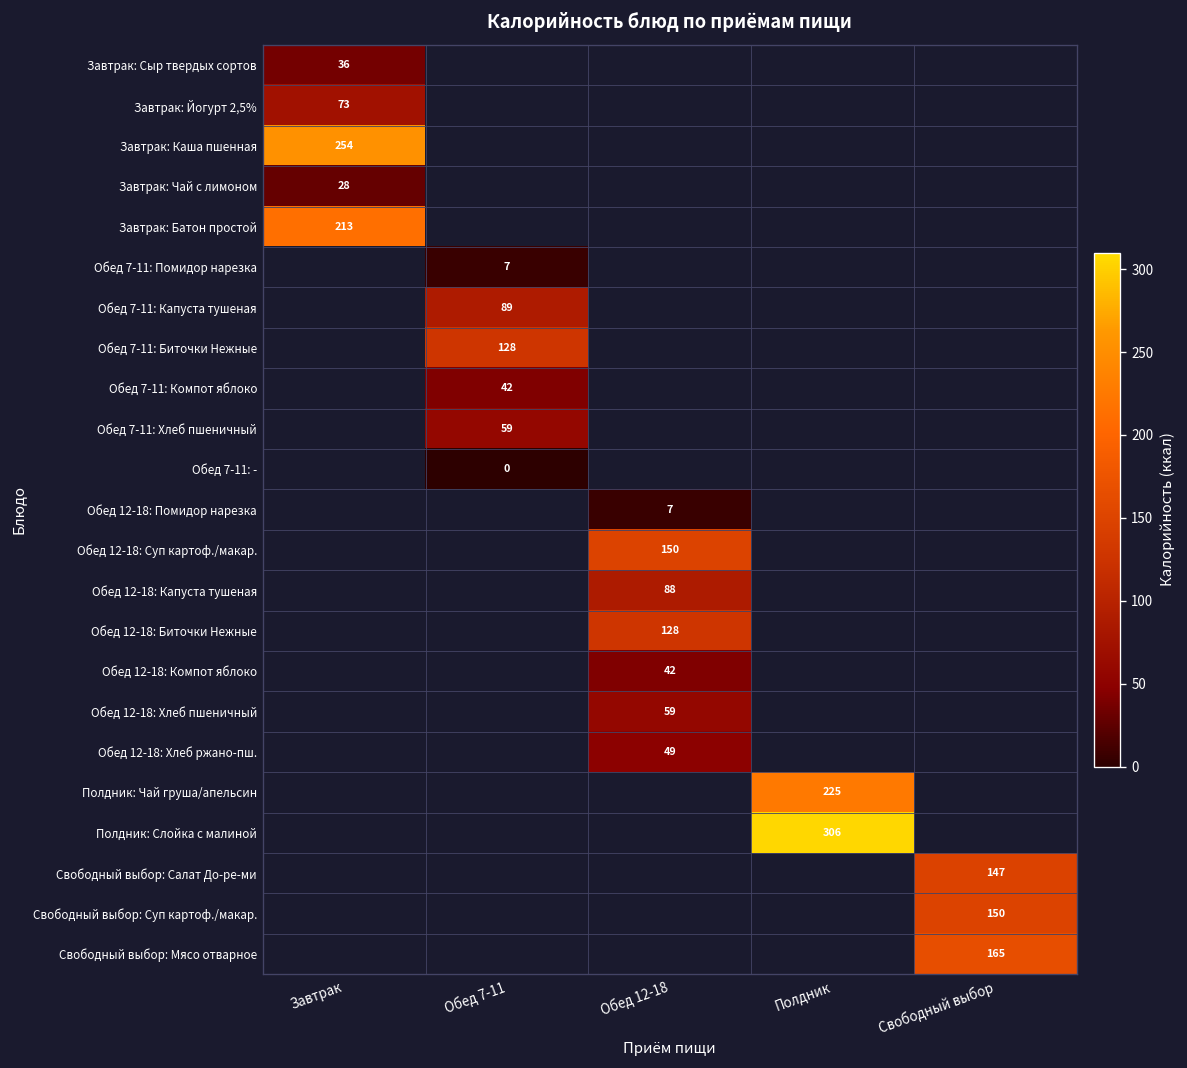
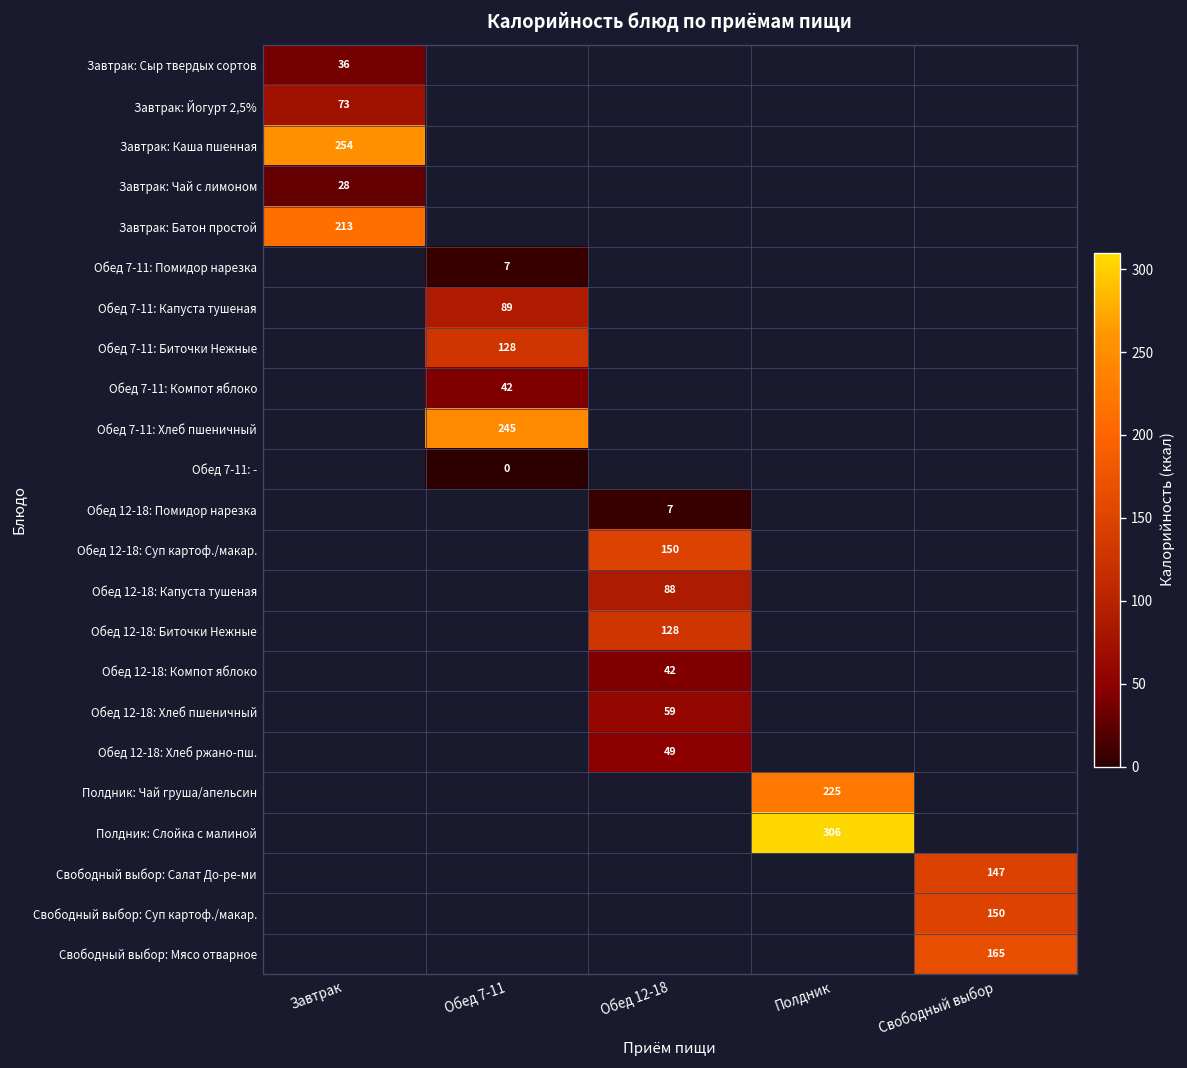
  {
    "Завтрак: Сыр твердых сортов": {
      "Завтрак": 36
    },
    "Завтрак: Йогурт 2,5%": {
      "Завтрак": 73
    },
    "Завтрак: Каша пшенная": {
      "Завтрак": 254
    },
    "Завтрак: Чай с лимоном": {
      "Завтрак": 28
    },
    "Завтрак: Батон простой": {
      "Завтрак": 213
    },
    "Обед 7-11: Помидор нарезка": {
      "Обед 7-11": 7
    },
    "Обед 7-11: Капуста тушеная": {
      "Обед 7-11": 89
    },
    "Обед 7-11: Биточки Нежные": {
      "Обед 7-11": 128
    },
    "Обед 7-11: Компот яблоко": {
      "Обед 7-11": 42
    },
    "Обед 7-11: Хлеб пшеничный": {
-     "Обед 7-11": 59
+     "Обед 7-11": 245
    },
    "Обед 7-11: -": {
      "Обед 7-11": 0
    },
    "Обед 12-18: Помидор нарезка": {
      "Обед 12-18": 7
    },
    "Обед 12-18: Суп картоф./макар.": {
      "Обед 12-18": 150
    },
    "Обед 12-18: Капуста тушеная": {
      "Обед 12-18": 88
    },
    "Обед 12-18: Биточки Нежные": {
      "Обед 12-18": 128
    },
    "Обед 12-18: Компот яблоко": {
      "Обед 12-18": 42
    },
    "Обед 12-18: Хлеб пшеничный": {
      "Обед 12-18": 59
    },
    "Обед 12-18: Хлеб ржано-пш.": {
      "Обед 12-18": 49
    },
    "Полдник: Чай груша/апельсин": {
      "Полдник": 225
    },
    "Полдник: Слойка с малиной": {
      "Полдник": 306
    },
    "Свободный выбор: Салат До-ре-ми": {
      "Свободный выбор": 147
    },
    "Свободный выбор: Суп картоф./макар.": {
      "Свободный выбор": 150
    },
    "Свободный выбор: Мясо отварное": {
      "Свободный выбор": 165
    }
  }
